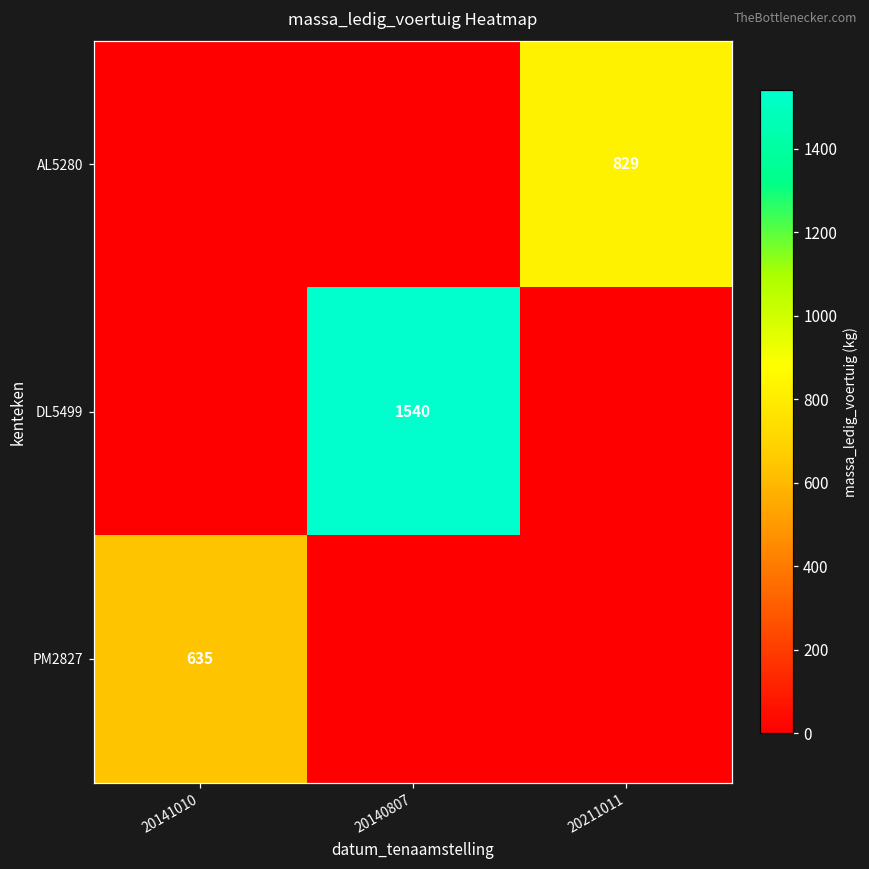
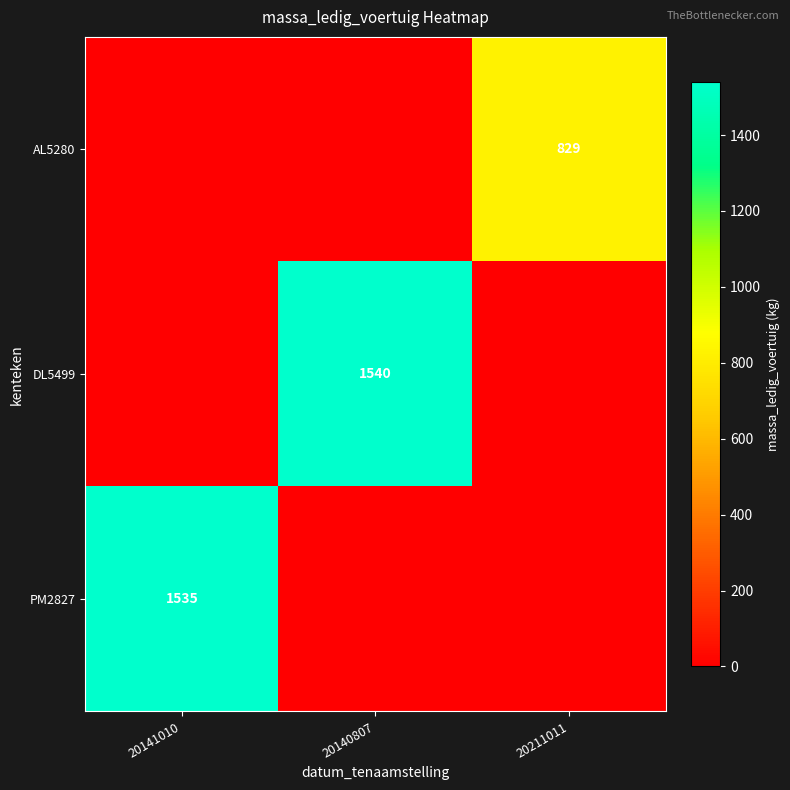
  {
    "AL5280": {
      "20211011": 829
    },
    "DL5499": {
      "20140807": 1540
    },
    "PM2827": {
-     "20141010": 635
+     "20141010": 1535
    }
  }
